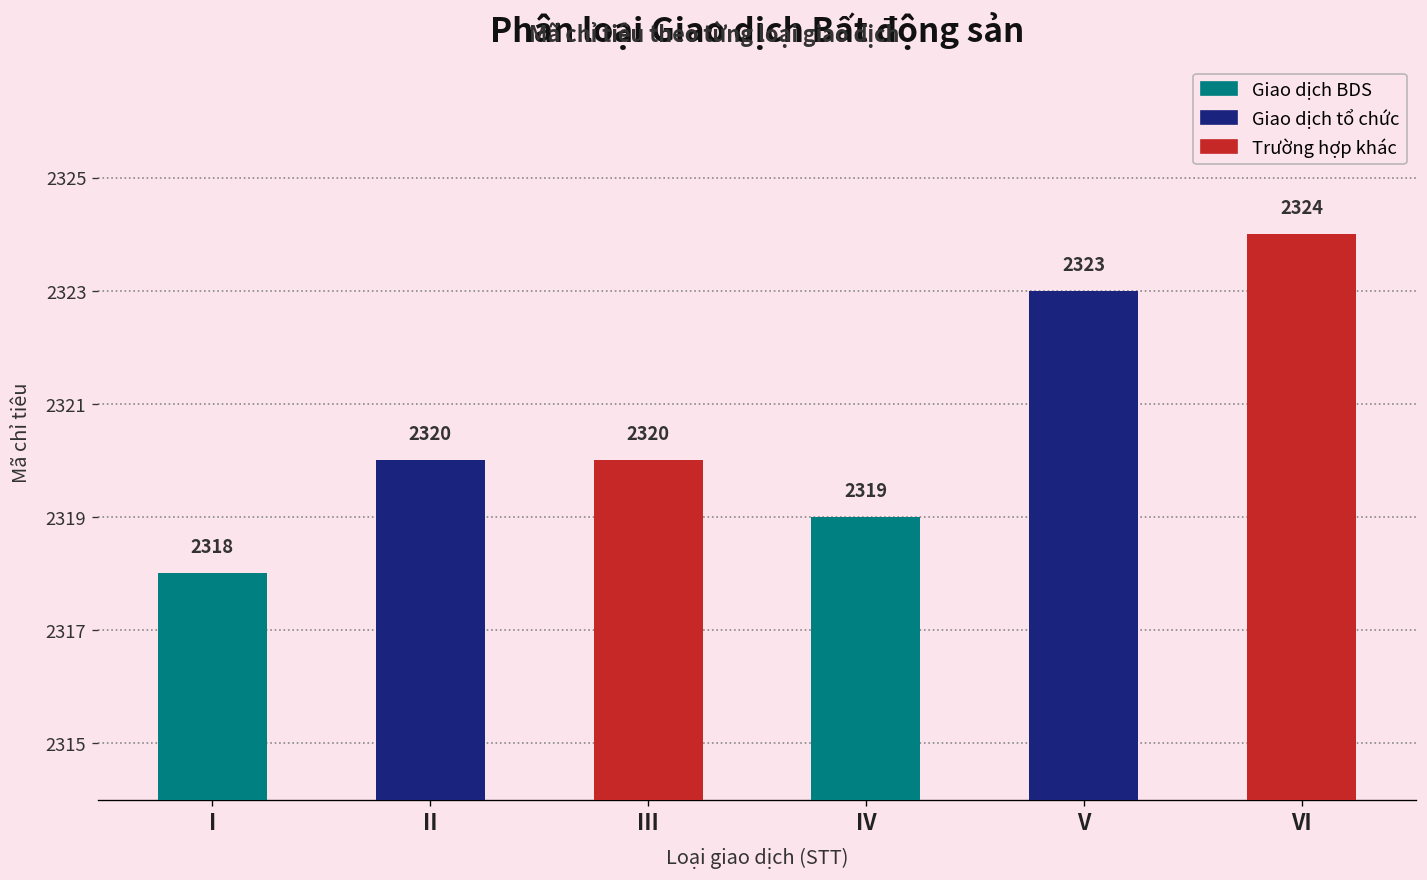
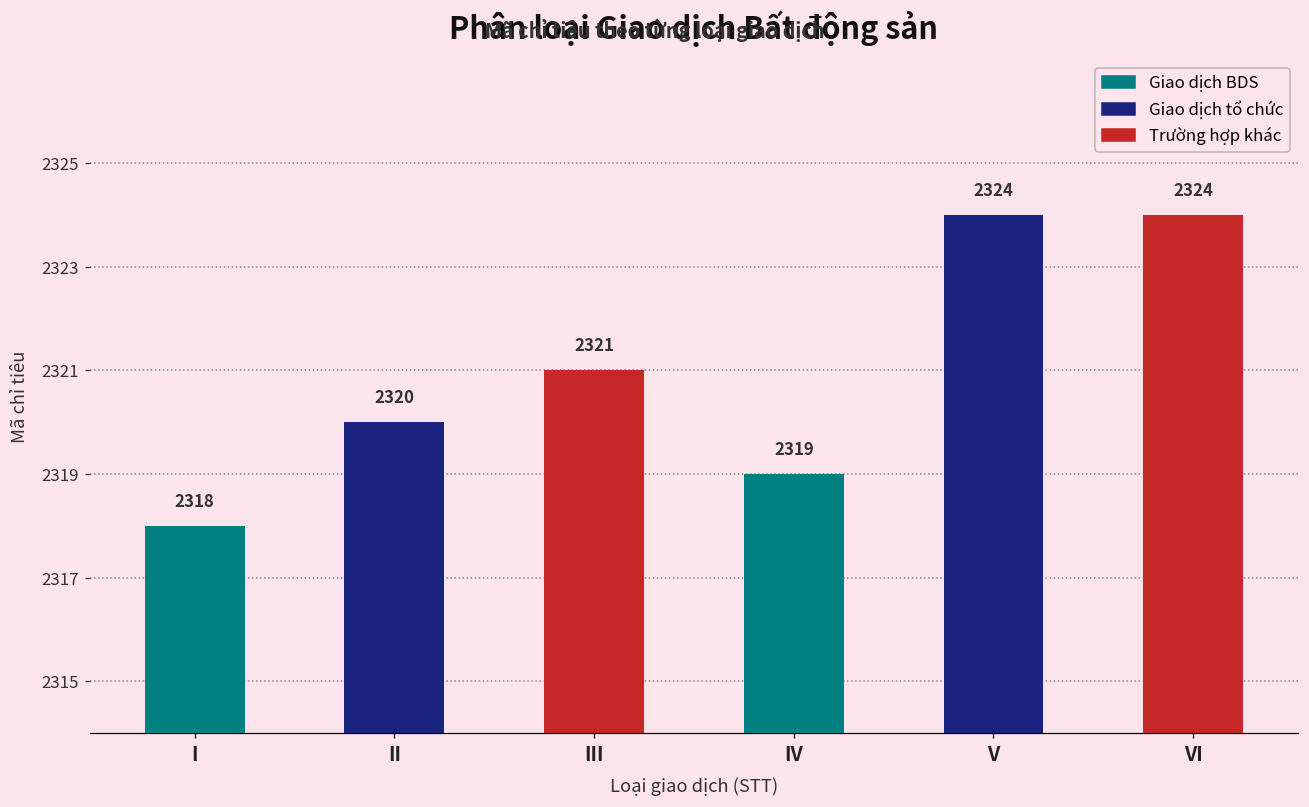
  {
    "I": 2318,
    "II": 2320,
-   "III": 2320,
+   "III": 2321,
    "IV": 2319,
-   "V": 2323,
+   "V": 2324,
    "VI": 2324
  }
